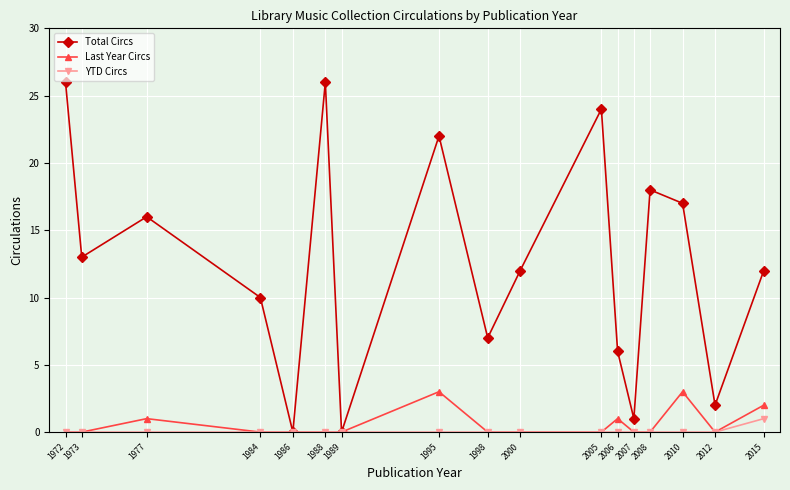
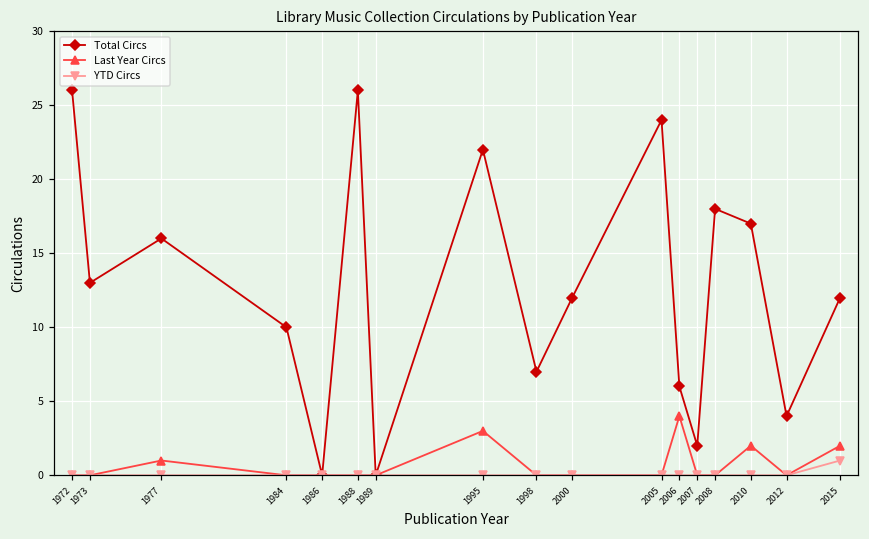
  {
    "Total Circs": {
      "1972": 26,
      "1973": 13,
      "1977": 16,
      "1984": 10,
      "1988": 26,
      "1995": 22,
      "1998": 7,
      "2000": 12,
      "2005": 24,
      "2006": 6,
-     "2007": 1,
+     "2007": 2,
      "2008": 18,
      "2010": 17,
-     "2012": 2,
+     "2012": 4,
      "2015": 12
    },
    "Last Year Circs": {
      "1977": 1,
      "1995": 3,
-     "2006": 1,
-     "2010": 3,
+     "2006": 4,
+     "2010": 2,
      "2015": 2
    },
    "YTD Circs": {
      "1977": 0,
      "1995": 0,
      "2006": 0,
      "2010": 0,
      "2015": 1
    }
  }
